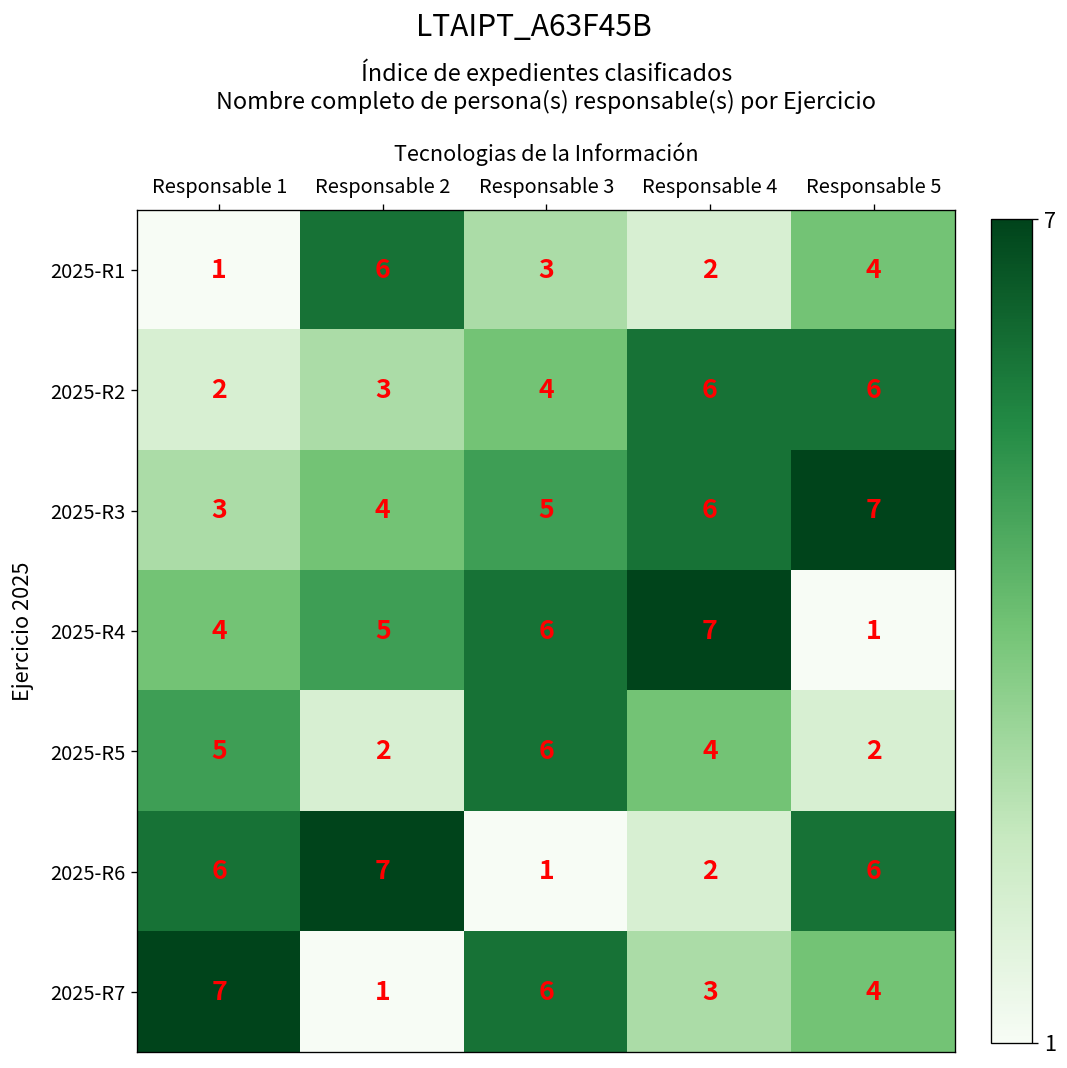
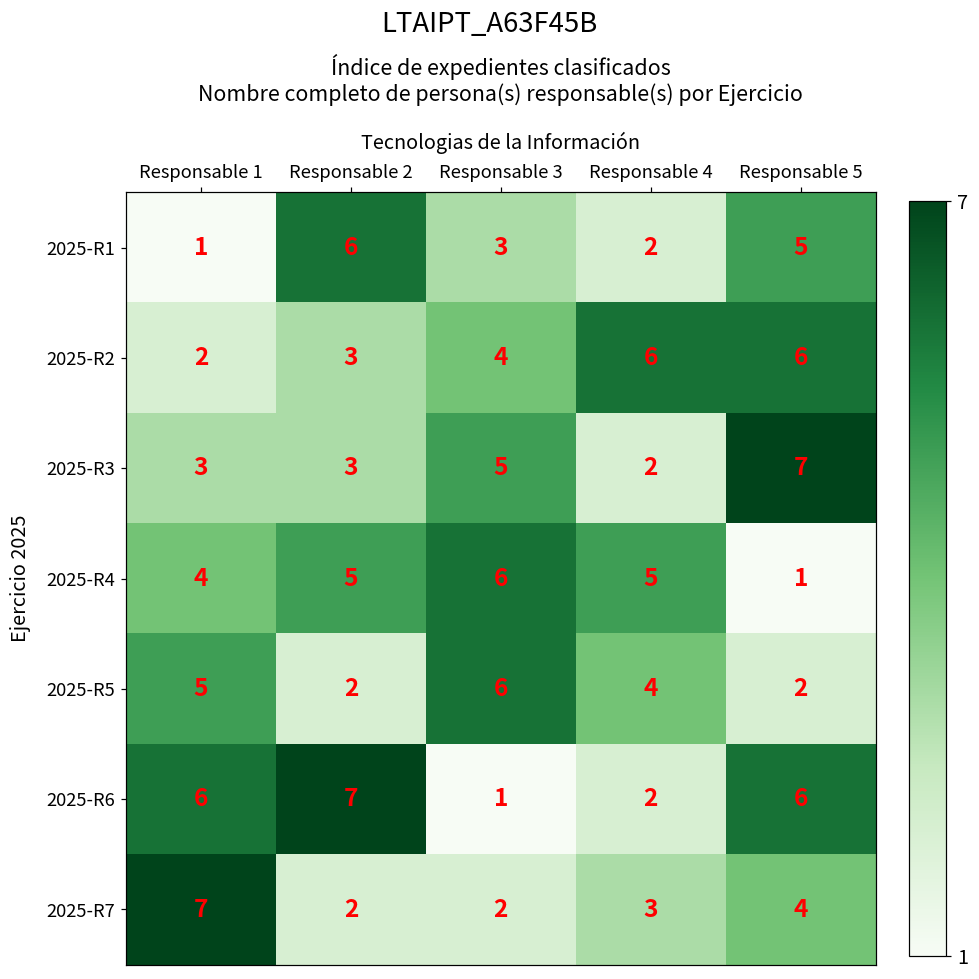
  {
    "2025-R1": {
      "Responsable 1": 1,
      "Responsable 2": 6,
      "Responsable 3": 3,
      "Responsable 4": 2,
-     "Responsable 5": 4
+     "Responsable 5": 5
    },
    "2025-R2": {
      "Responsable 1": 2,
      "Responsable 2": 3,
      "Responsable 3": 4,
      "Responsable 4": 6,
      "Responsable 5": 6
    },
    "2025-R3": {
      "Responsable 1": 3,
-     "Responsable 2": 4,
+     "Responsable 2": 3,
      "Responsable 3": 5,
-     "Responsable 4": 6,
+     "Responsable 4": 2,
      "Responsable 5": 7
    },
    "2025-R4": {
      "Responsable 1": 4,
      "Responsable 2": 5,
      "Responsable 3": 6,
-     "Responsable 4": 7,
+     "Responsable 4": 5,
      "Responsable 5": 1
    },
    "2025-R5": {
      "Responsable 1": 5,
      "Responsable 2": 2,
      "Responsable 3": 6,
      "Responsable 4": 4,
      "Responsable 5": 2
    },
    "2025-R6": {
      "Responsable 1": 6,
      "Responsable 2": 7,
      "Responsable 3": 1,
      "Responsable 4": 2,
      "Responsable 5": 6
    },
    "2025-R7": {
      "Responsable 1": 7,
-     "Responsable 2": 1,
-     "Responsable 3": 6,
+     "Responsable 2": 2,
+     "Responsable 3": 2,
      "Responsable 4": 3,
      "Responsable 5": 4
    }
  }
